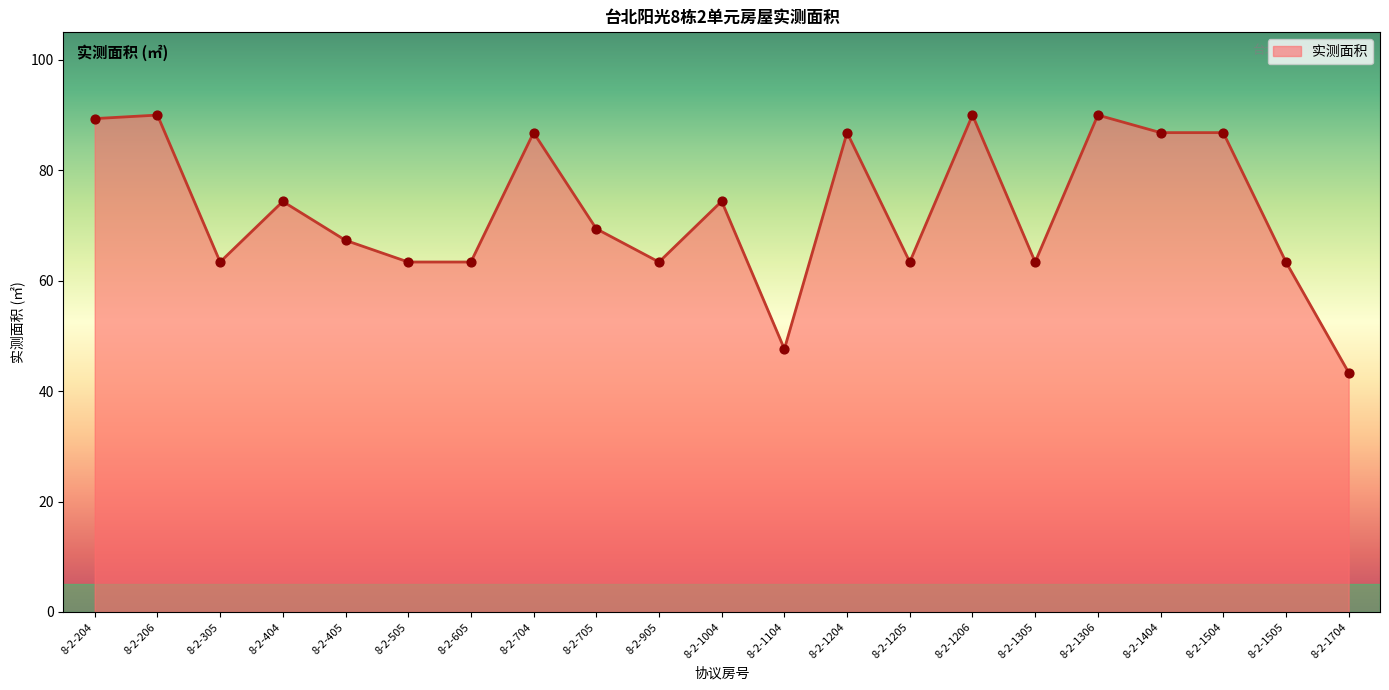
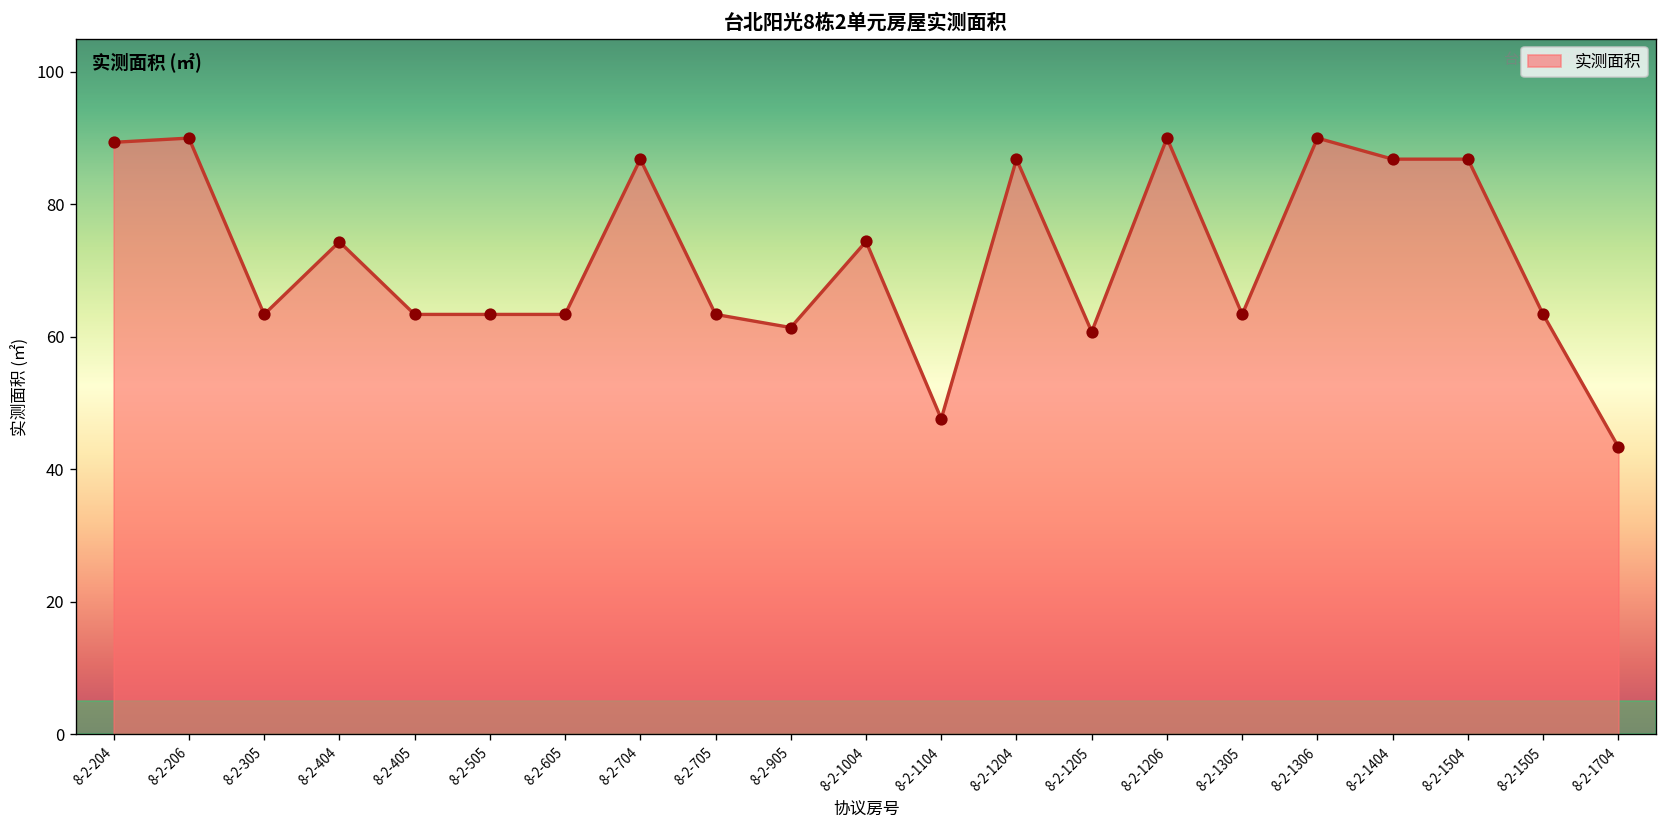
  {
    "8-2-204": 89,
    "8-2-206": 90,
    "8-2-305": 63,
    "8-2-404": 74,
-   "8-2-405": 67,
+   "8-2-405": 63,
    "8-2-505": 63,
    "8-2-605": 63,
    "8-2-704": 87,
-   "8-2-705": 69,
-   "8-2-905": 63,
+   "8-2-705": 63,
+   "8-2-905": 61,
    "8-2-1004": 74,
    "8-2-1104": 48,
    "8-2-1204": 87,
-   "8-2-1205": 63,
+   "8-2-1205": 61,
    "8-2-1206": 90,
    "8-2-1305": 63,
    "8-2-1306": 90,
    "8-2-1404": 87,
    "8-2-1504": 87,
    "8-2-1505": 63,
    "8-2-1704": 43
  }
